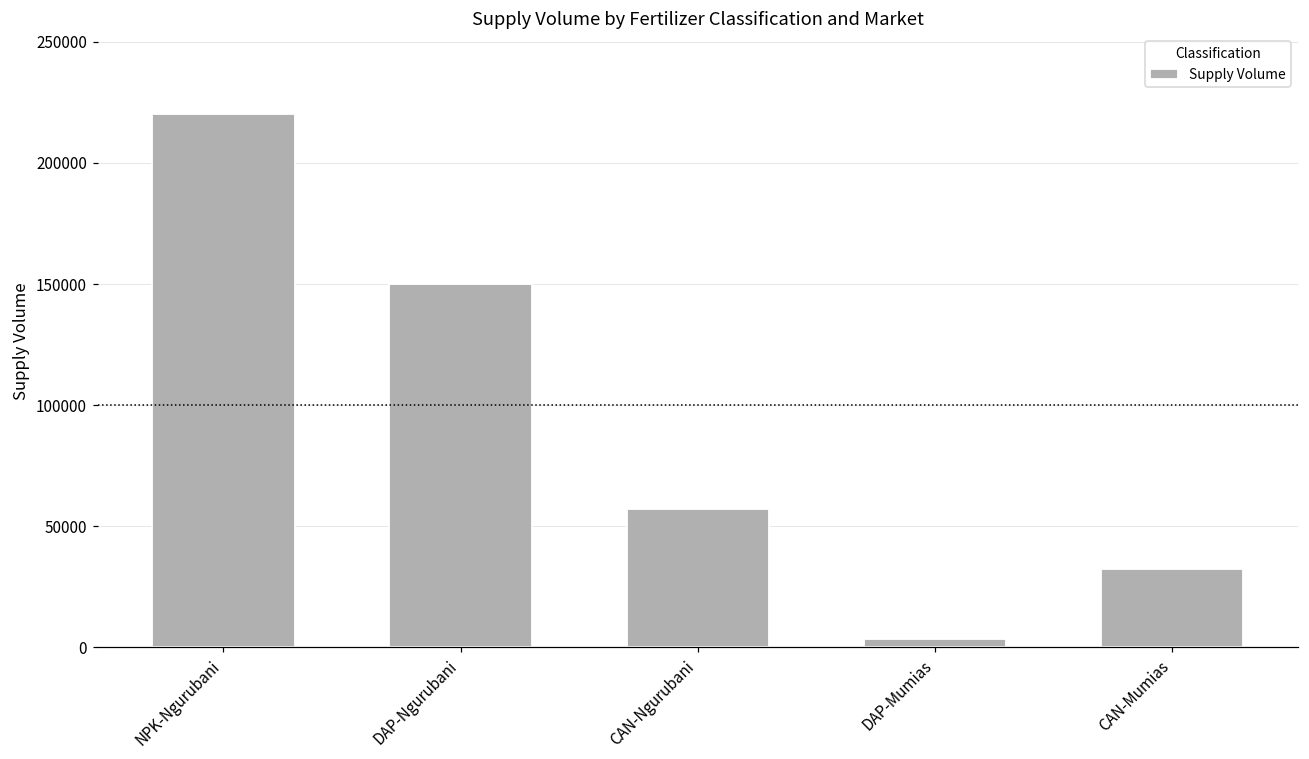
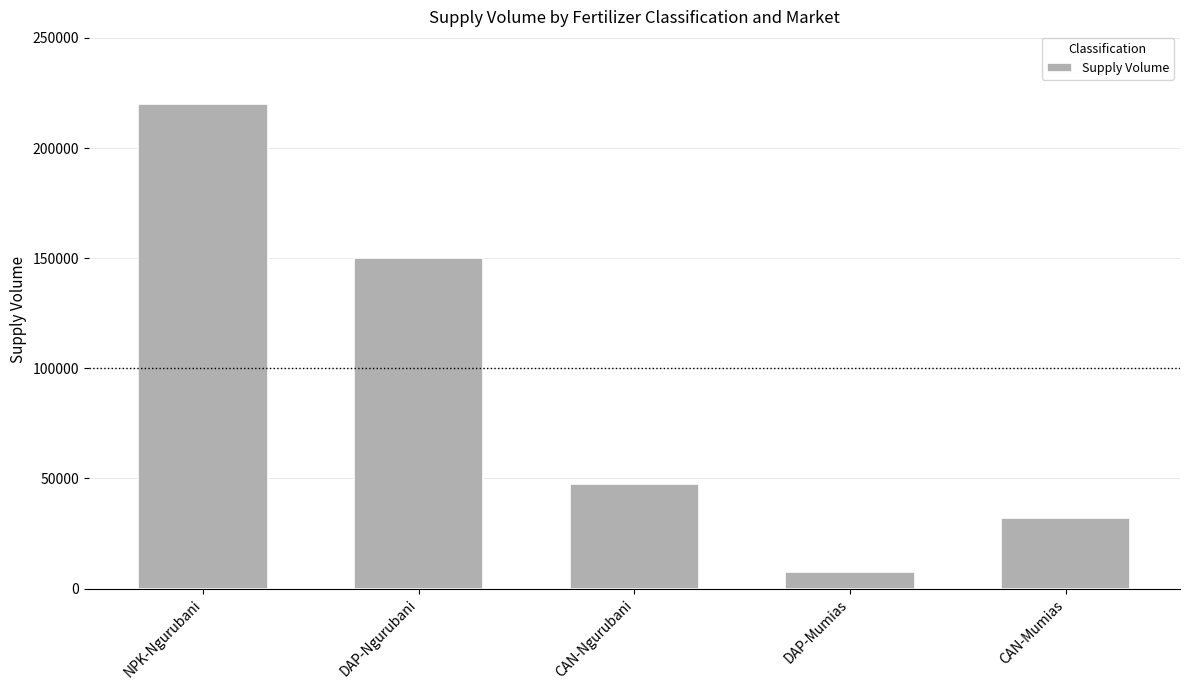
  {
    "NPK-Ngurubani": 220000,
    "DAP-Ngurubani": 150000,
-   "CAN-Ngurubani": 57000,
-   "DAP-Mumias": 4000,
+   "CAN-Ngurubani": 48000,
+   "DAP-Mumias": 8000,
    "CAN-Mumias": 32000
  }
